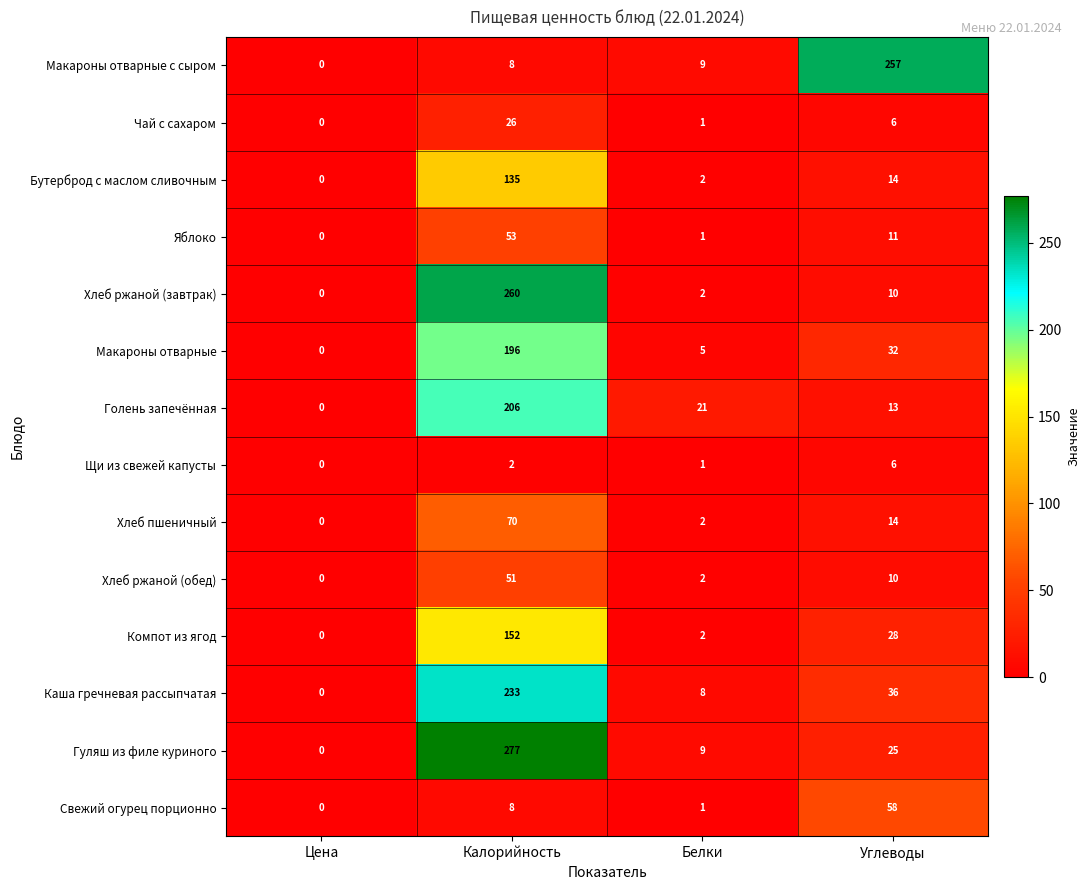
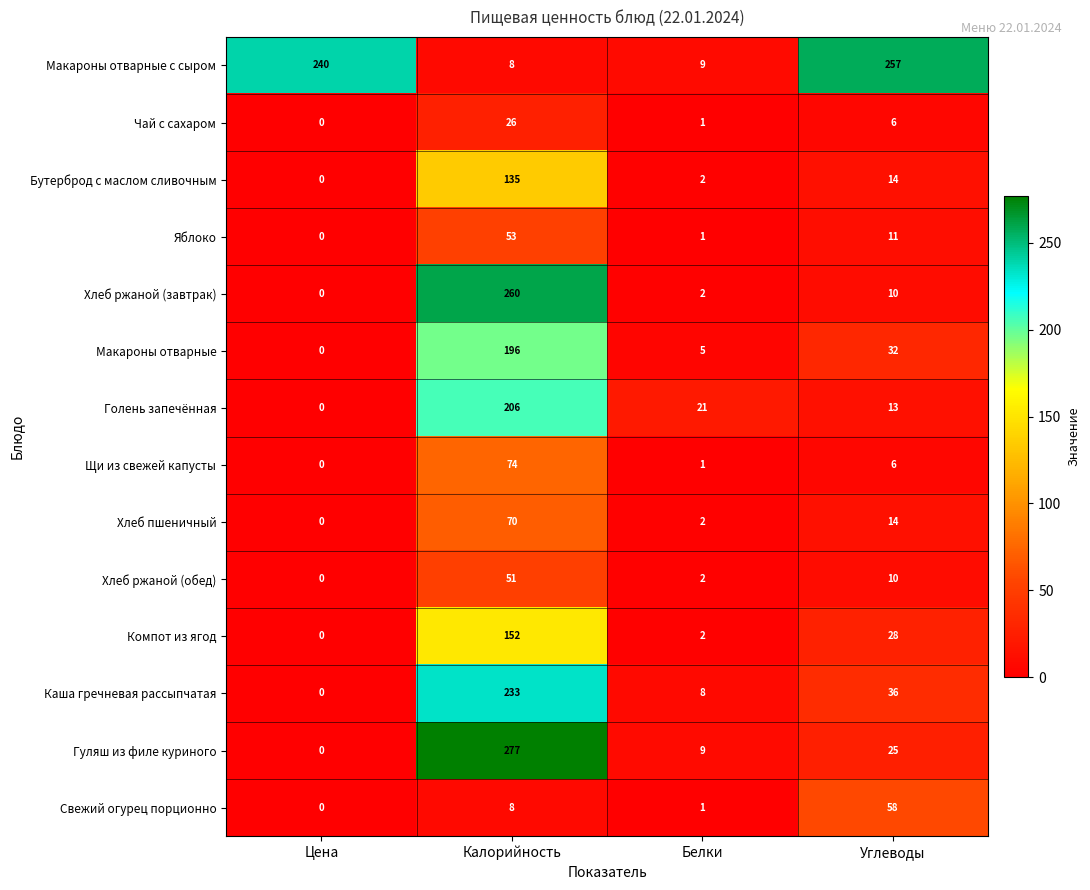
  {
    "Макароны отварные с сыром": {
-     "Цена": 0,
+     "Цена": 240,
      "Калорийность": 8,
      "Белки": 9,
      "Углеводы": 257
    },
    "Чай с сахаром": {
      "Цена": 0,
      "Калорийность": 26,
      "Белки": 1,
      "Углеводы": 6
    },
    "Бутерброд с маслом сливочным": {
      "Цена": 0,
      "Калорийность": 135,
      "Белки": 2,
      "Углеводы": 14
    },
    "Яблоко": {
      "Цена": 0,
      "Калорийность": 53,
      "Белки": 1,
      "Углеводы": 11
    },
    "Хлеб ржаной (завтрак)": {
      "Цена": 0,
      "Калорийность": 260,
      "Белки": 2,
      "Углеводы": 10
    },
    "Макароны отварные": {
      "Цена": 0,
      "Калорийность": 196,
      "Белки": 5,
      "Углеводы": 32
    },
    "Голень запечённая": {
      "Цена": 0,
      "Калорийность": 206,
      "Белки": 21,
      "Углеводы": 13
    },
    "Щи из свежей капусты": {
      "Цена": 0,
-     "Калорийность": 2,
+     "Калорийность": 74,
      "Белки": 1,
      "Углеводы": 6
    },
    "Хлеб пшеничный": {
      "Цена": 0,
      "Калорийность": 70,
      "Белки": 2,
      "Углеводы": 14
    },
    "Хлеб ржаной (обед)": {
      "Цена": 0,
      "Калорийность": 51,
      "Белки": 2,
      "Углеводы": 10
    },
    "Компот из ягод": {
      "Цена": 0,
      "Калорийность": 152,
      "Белки": 2,
      "Углеводы": 28
    },
    "Каша гречневая рассыпчатая": {
      "Цена": 0,
      "Калорийность": 233,
      "Белки": 8,
      "Углеводы": 36
    },
    "Гуляш из филе куриного": {
      "Цена": 0,
      "Калорийность": 277,
      "Белки": 9,
      "Углеводы": 25
    },
    "Свежий огурец порционно": {
      "Цена": 0,
      "Калорийность": 8,
      "Белки": 1,
      "Углеводы": 58
    }
  }
